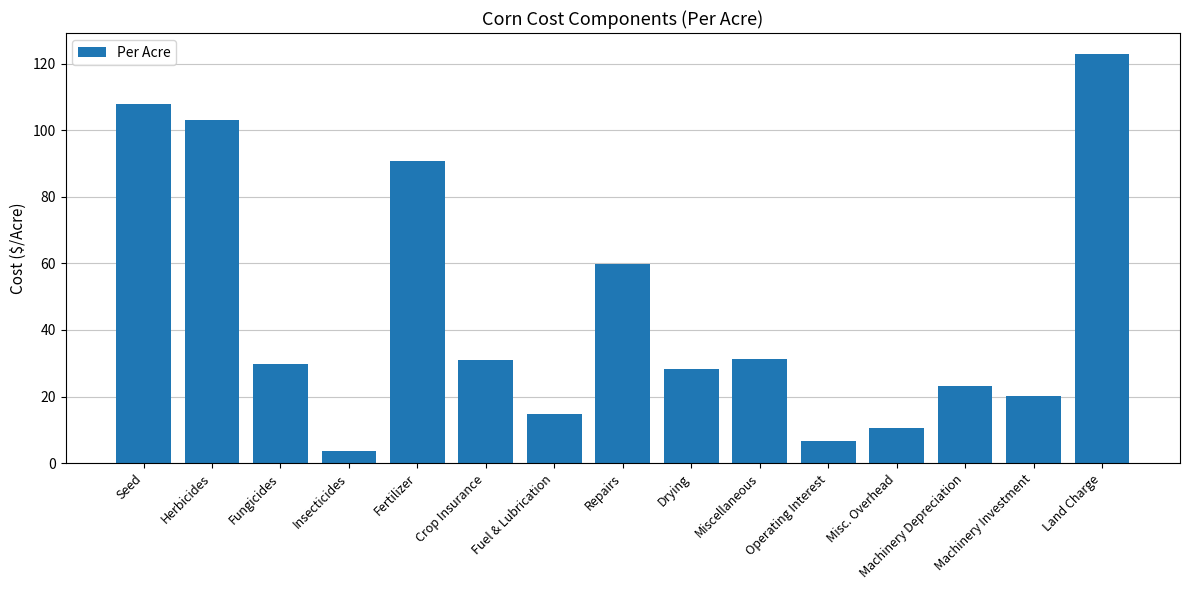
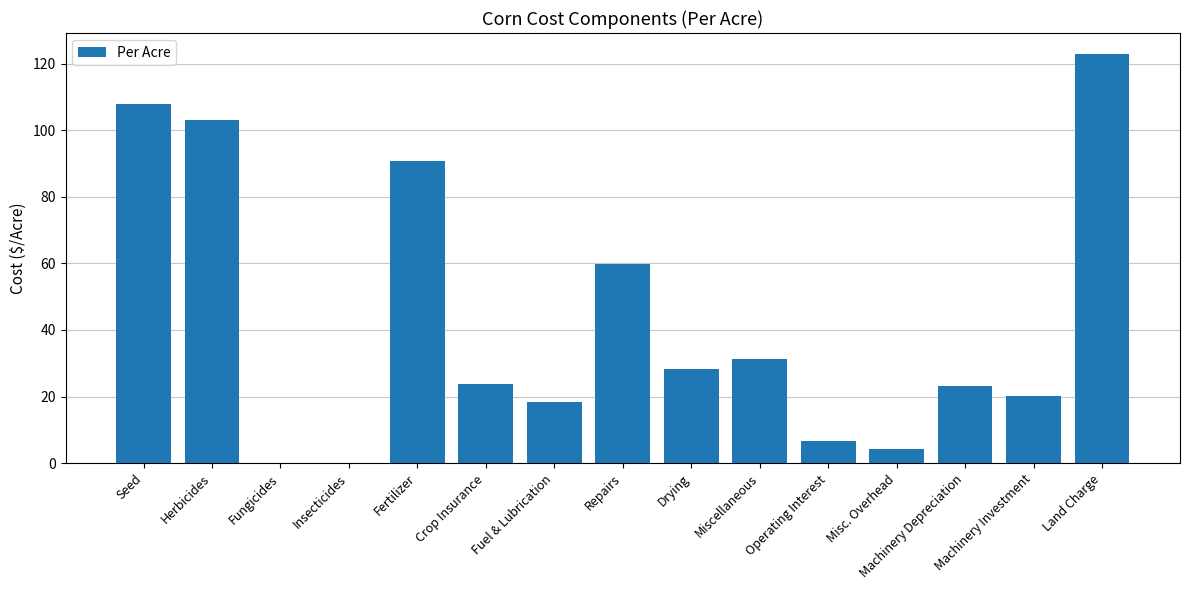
  {
    "Seed": 108,
    "Herbicides": 103,
-   "Fungicides": 30,
-   "Insecticides": 4,
+   "Fungicides": 0,
+   "Insecticides": 0,
    "Fertilizer": 91,
-   "Crop Insurance": 31,
-   "Fuel & Lubrication": 15,
+   "Crop Insurance": 24,
+   "Fuel & Lubrication": 18,
    "Repairs": 60,
    "Drying": 28,
    "Miscellaneous": 31,
    "Operating Interest": 7,
-   "Misc. Overhead": 11,
+   "Misc. Overhead": 4,
    "Machinery Depreciation": 23,
    "Machinery Investment": 20,
    "Land Charge": 123
  }
